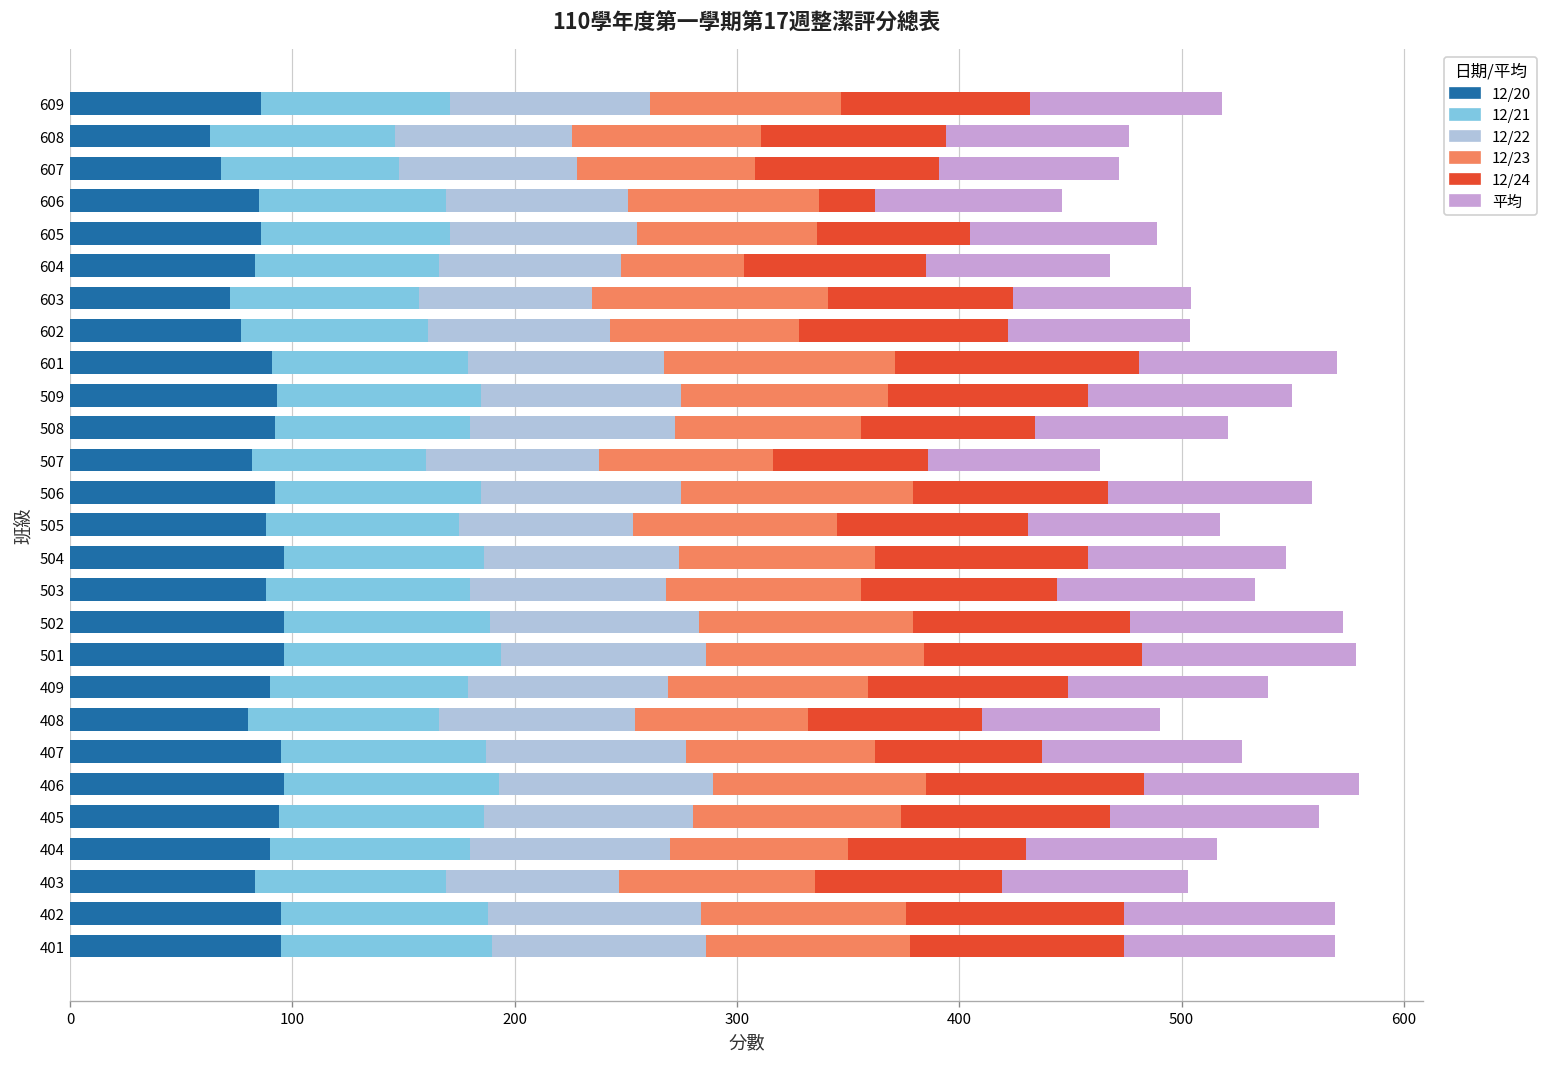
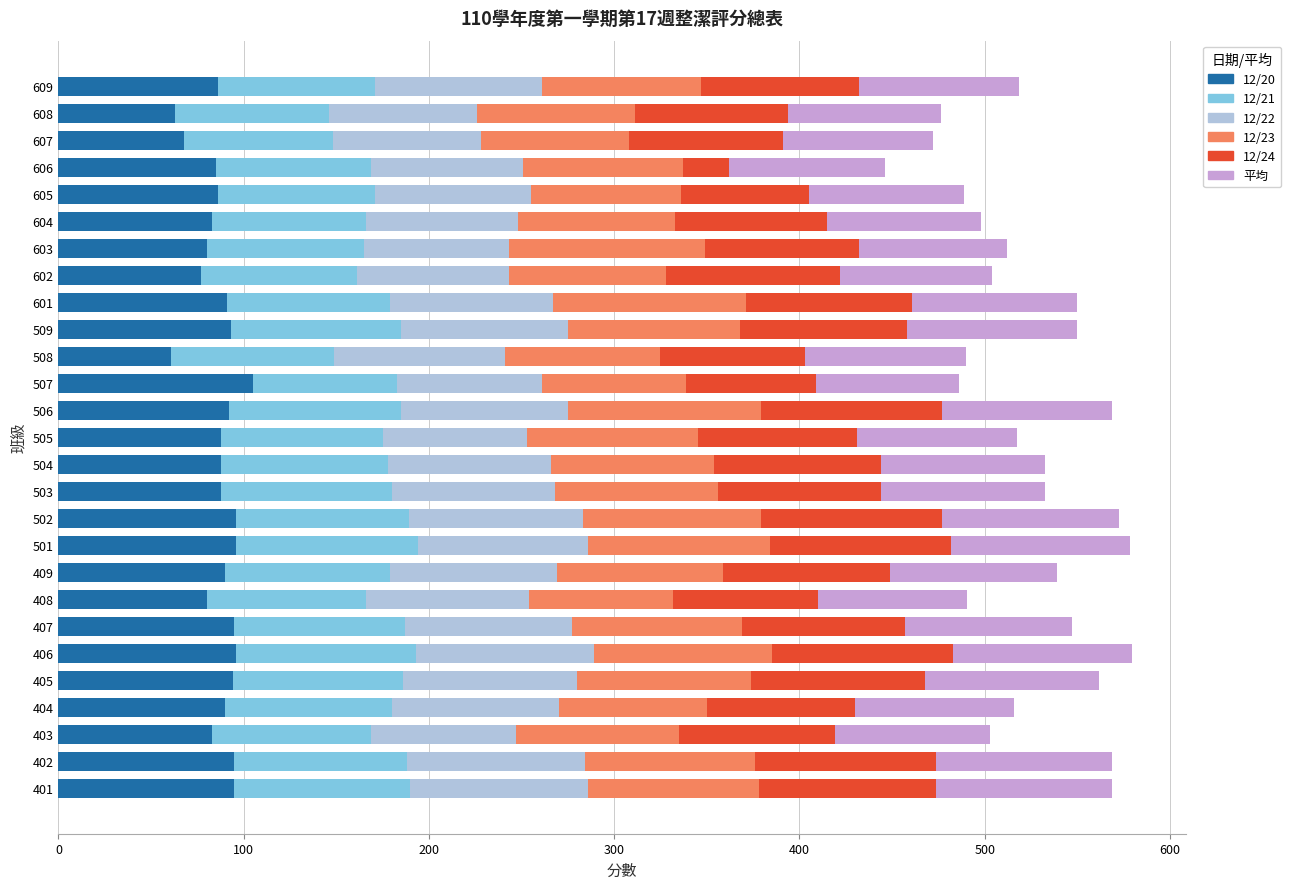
  {
    "12/20": {
      "609": 86,
      "608": 63,
      "607": 68,
      "606": 85,
      "605": 86,
      "604": 83,
-     "603": 72,
+     "603": 80,
      "602": 77,
      "601": 91,
      "509": 93,
-     "508": 92,
-     "507": 82,
+     "508": 61,
+     "507": 105,
      "506": 92,
      "505": 88,
-     "504": 96,
+     "504": 88,
      "503": 88,
      "502": 96,
      "501": 96,
      "409": 90,
      "408": 80,
      "407": 95,
      "406": 96,
      "405": 94,
      "404": 90,
      "403": 83,
      "402": 95,
      "401": 95
    },
    "12/23": {
      "609": 86,
      "608": 85,
      "607": 80,
      "606": 86,
      "605": 81,
-     "604": 55,
+     "604": 85,
      "603": 106,
      "602": 85,
      "601": 104,
      "509": 93,
      "508": 84,
      "507": 78,
      "506": 104,
      "505": 92,
      "504": 88,
      "503": 88,
      "502": 96,
      "501": 98,
      "409": 90,
      "408": 78,
-     "407": 85,
+     "407": 92,
      "406": 96,
      "405": 94,
      "404": 80,
      "403": 88,
      "402": 92,
      "401": 92
    },
    "12/24": {
      "609": 85,
      "608": 83,
      "607": 83,
      "606": 25,
      "605": 69,
      "604": 82,
      "603": 83,
      "602": 94,
-     "601": 110,
+     "601": 90,
      "509": 90,
      "508": 78,
      "507": 70,
-     "506": 88,
+     "506": 98,
      "505": 86,
-     "504": 96,
+     "504": 90,
      "503": 88,
      "502": 98,
      "501": 98,
      "409": 90,
      "408": 78,
-     "407": 75,
+     "407": 88,
      "406": 98,
      "405": 94,
      "404": 80,
      "403": 84,
      "402": 98,
      "401": 96
    }
  }
